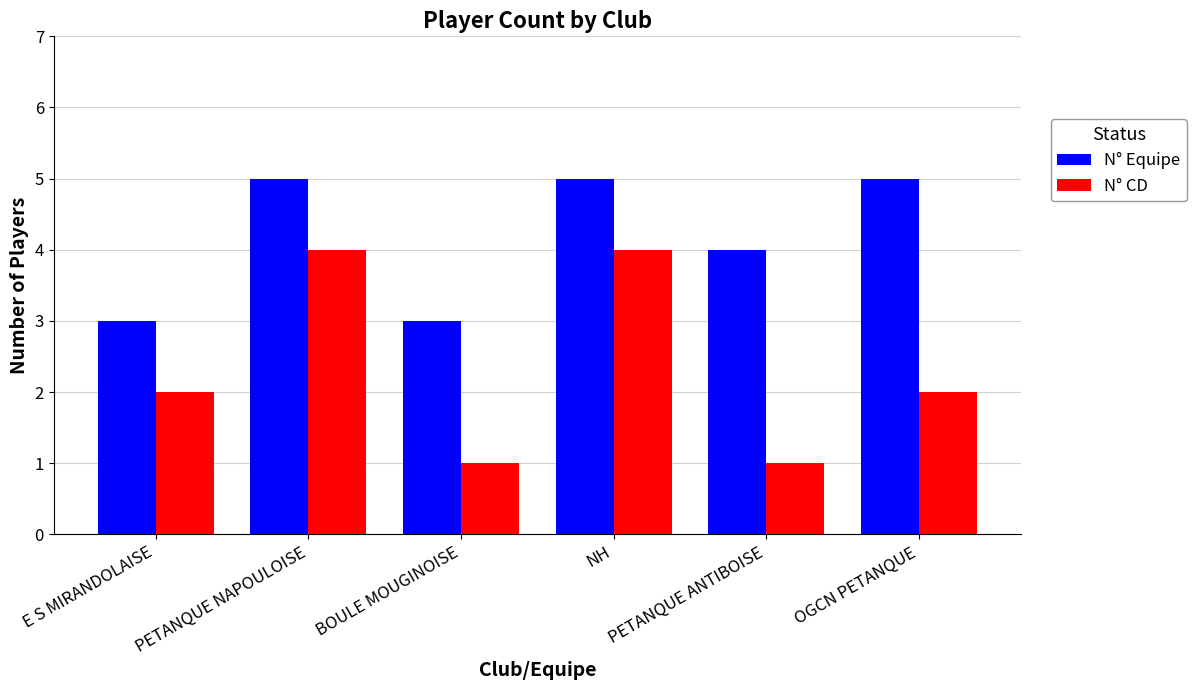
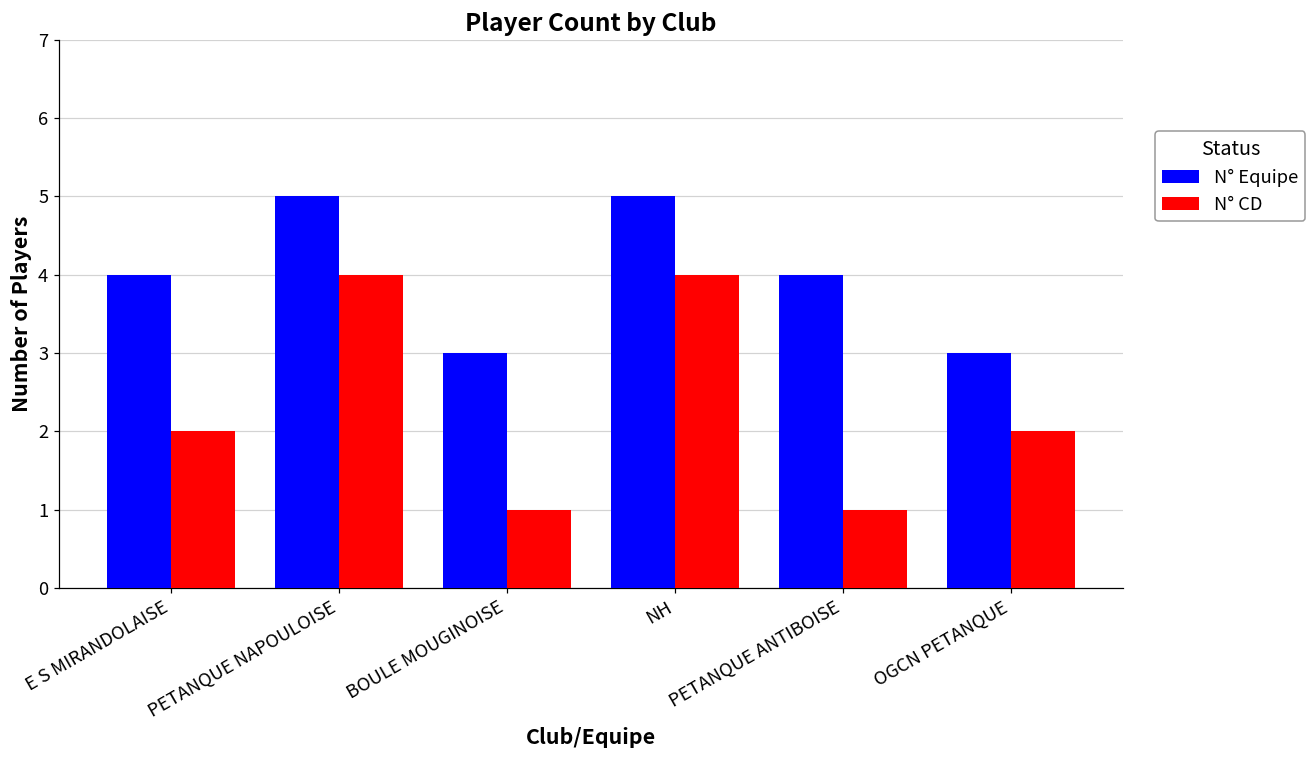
  {
    "N° Equipe": {
-     "E S MIRANDOLAISE": 3,
+     "E S MIRANDOLAISE": 4,
      "PETANQUE NAPOULOISE": 5,
      "BOULE MOUGINOISE": 3,
      "NH": 5,
      "PETANQUE ANTIBOISE": 4,
-     "OGCN PETANQUE": 5
+     "OGCN PETANQUE": 3
    },
    "N° CD": {
      "E S MIRANDOLAISE": 2,
      "PETANQUE NAPOULOISE": 4,
      "BOULE MOUGINOISE": 1,
      "NH": 4,
      "PETANQUE ANTIBOISE": 1,
      "OGCN PETANQUE": 2
    }
  }
